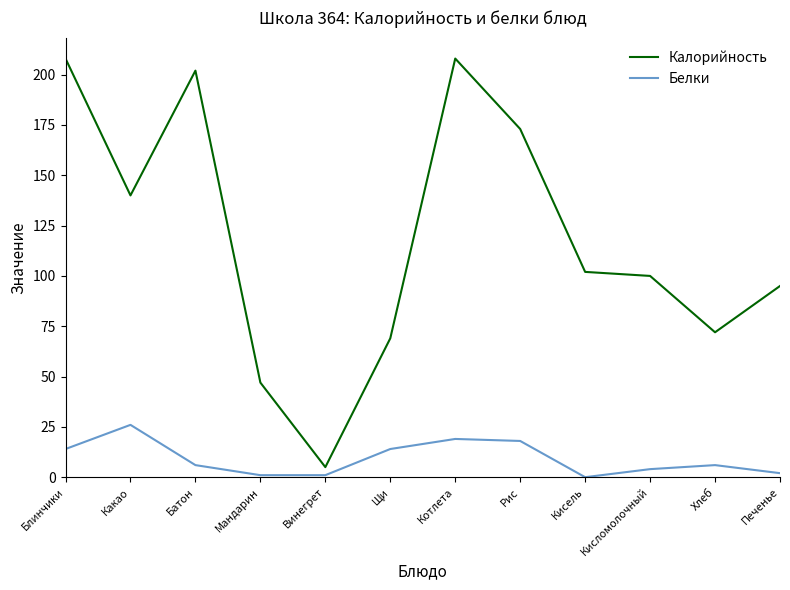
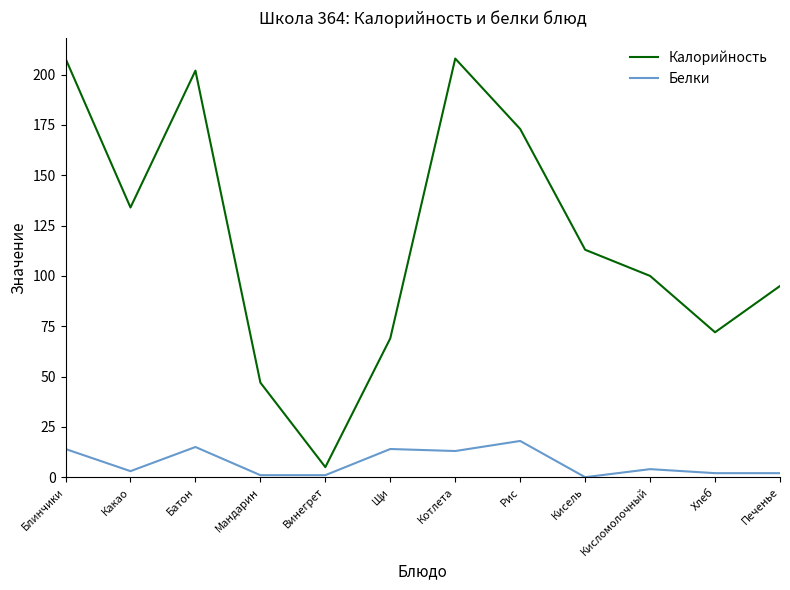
  {
    "Калорийность": {
      "Блинчики": 208,
-     "Какао": 140,
+     "Какао": 134,
      "Батон": 202,
      "Мандарин": 47,
      "Винегрет": 5,
      "Щи": 69,
      "Котлета": 208,
      "Рис": 173,
-     "Кисель": 102,
+     "Кисель": 113,
      "Кисломолочный": 100,
      "Хлеб": 72,
      "Печенье": 95
    },
    "Белки": {
      "Блинчики": 14,
-     "Какао": 26,
-     "Батон": 6,
+     "Какао": 3,
+     "Батон": 15,
      "Мандарин": 1,
      "Винегрет": 1,
      "Щи": 14,
-     "Котлета": 19,
+     "Котлета": 13,
      "Рис": 18,
      "Кисель": 0,
      "Кисломолочный": 4,
-     "Хлеб": 6,
+     "Хлеб": 2,
      "Печенье": 2
    }
  }
